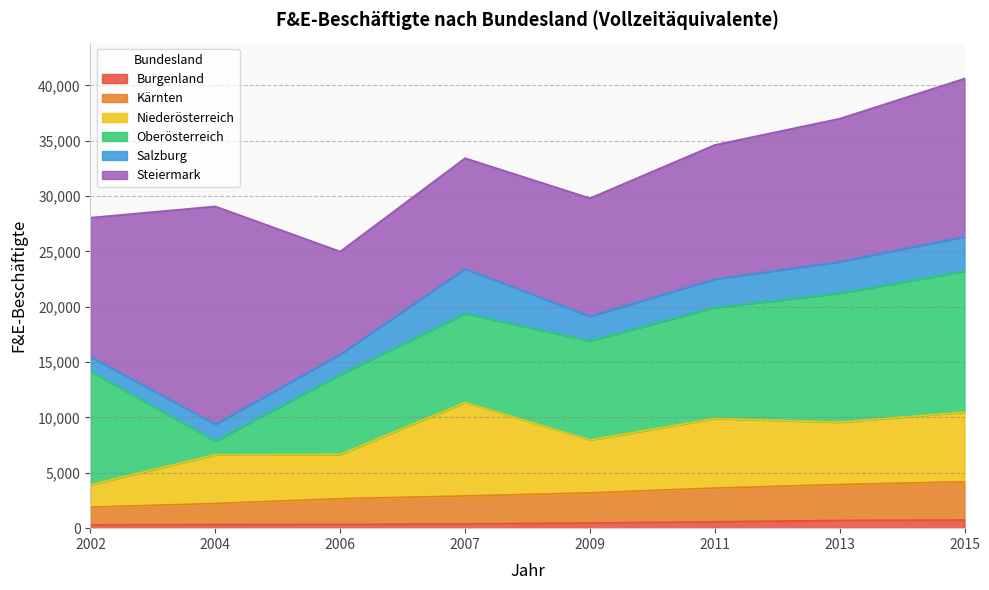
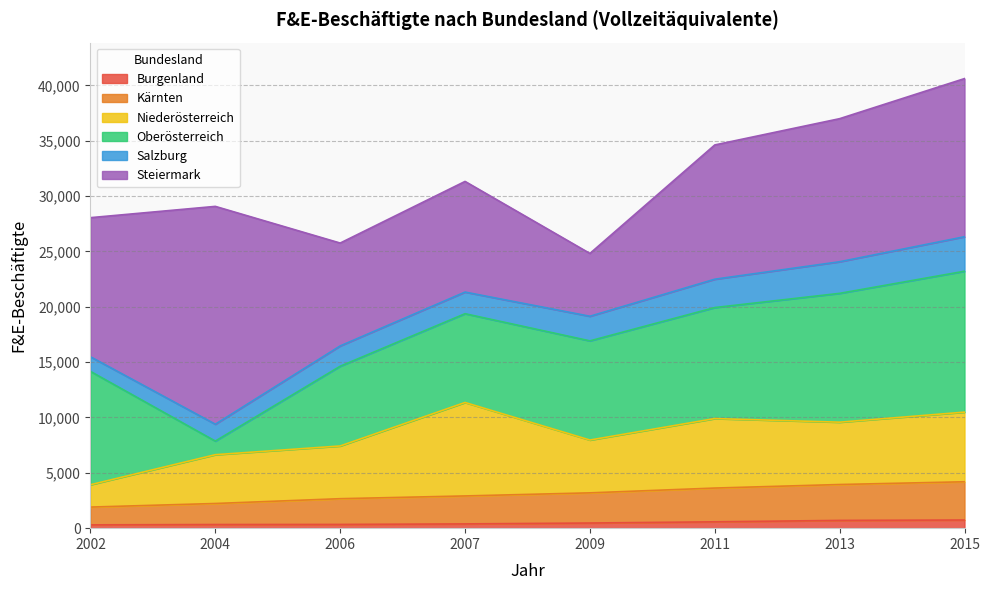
  {
    "Niederösterreich": {
      "2002": "2,000",
      "2004": "4,400",
-     "2006": "4,000",
+     "2006": "4,800",
      "2007": "8,400",
      "2009": "4,800",
      "2011": "6,300",
      "2013": "5,600",
      "2015": "6,300"
    },
    "Oberösterreich": {
      "2002": "10,200",
      "2004": "1,200",
      "2006": "7,200",
      "2007": "8,000",
      "2009": "9,000",
      "2011": "10,000",
      "2013": "11,600",
      "2015": "12,700"
    },
    "Salzburg": {
      "2002": "1,300",
      "2004": "1,500",
      "2006": "1,800",
-     "2007": "4,100",
+     "2007": "2,000",
      "2009": "2,200",
      "2011": "2,600",
      "2013": "2,900",
      "2015": "3,100"
    },
    "Steiermark": {
      "2002": "12,600",
      "2004": "19,700",
      "2006": "9,300",
      "2007": "10,000",
-     "2009": "10,700",
+     "2009": "5,700",
      "2011": "12,100",
      "2013": "12,900",
      "2015": "14,300"
    }
  }
